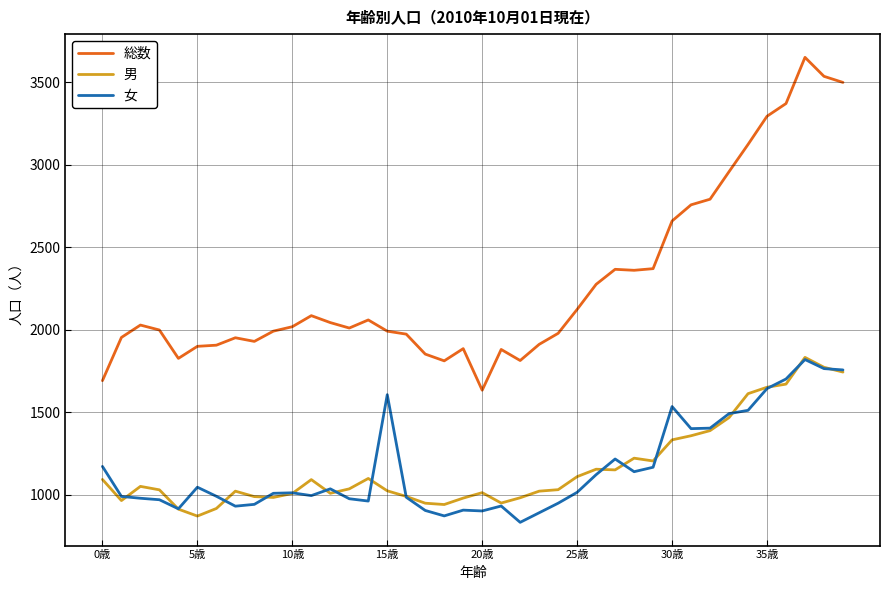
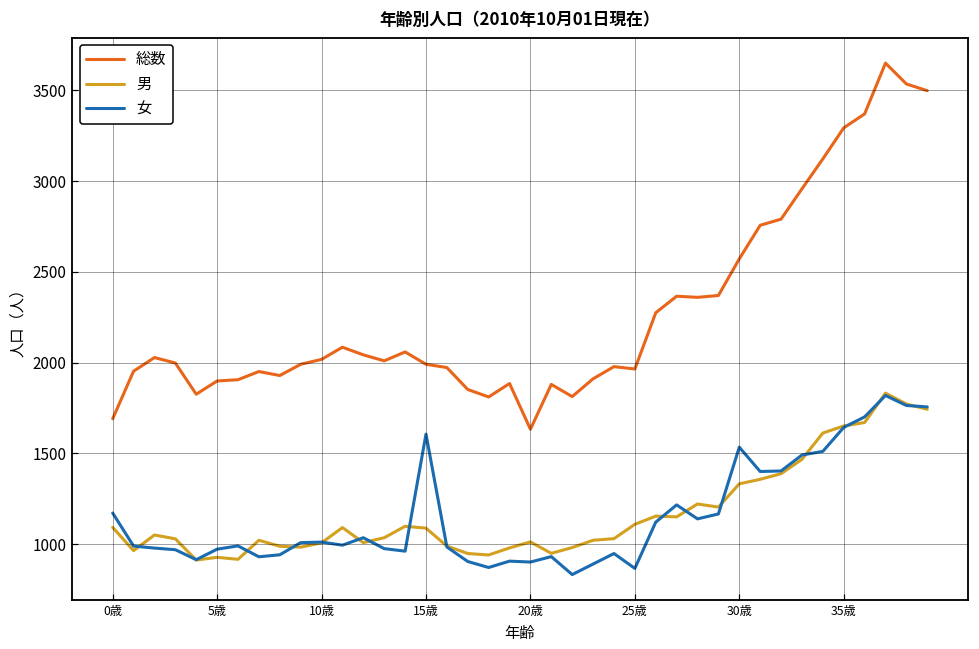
  {
    "総数": {
      "0歳": 1690,
      "5歳": 1900,
      "10歳": 2020,
      "15歳": 1990,
      "20歳": 1630,
-     "25歳": 2120,
-     "30歳": 2660,
+     "25歳": 1970,
+     "30歳": 2570,
      "35歳": 3290
    },
    "男": {
      "0歳": 1090,
-     "5歳": 870,
-     "15歳": 1020,
+     "5歳": 930,
+     "15歳": 1090,
      "20歳": 1010,
      "25歳": 1110,
      "30歳": 1330
    },
    "女": {
      "0歳": 1170,
-     "5歳": 1050,
+     "5歳": 970,
      "15歳": 1610,
      "20歳": 900,
-     "25歳": 1010,
+     "25歳": 870,
      "30歳": 1530
    }
  }
